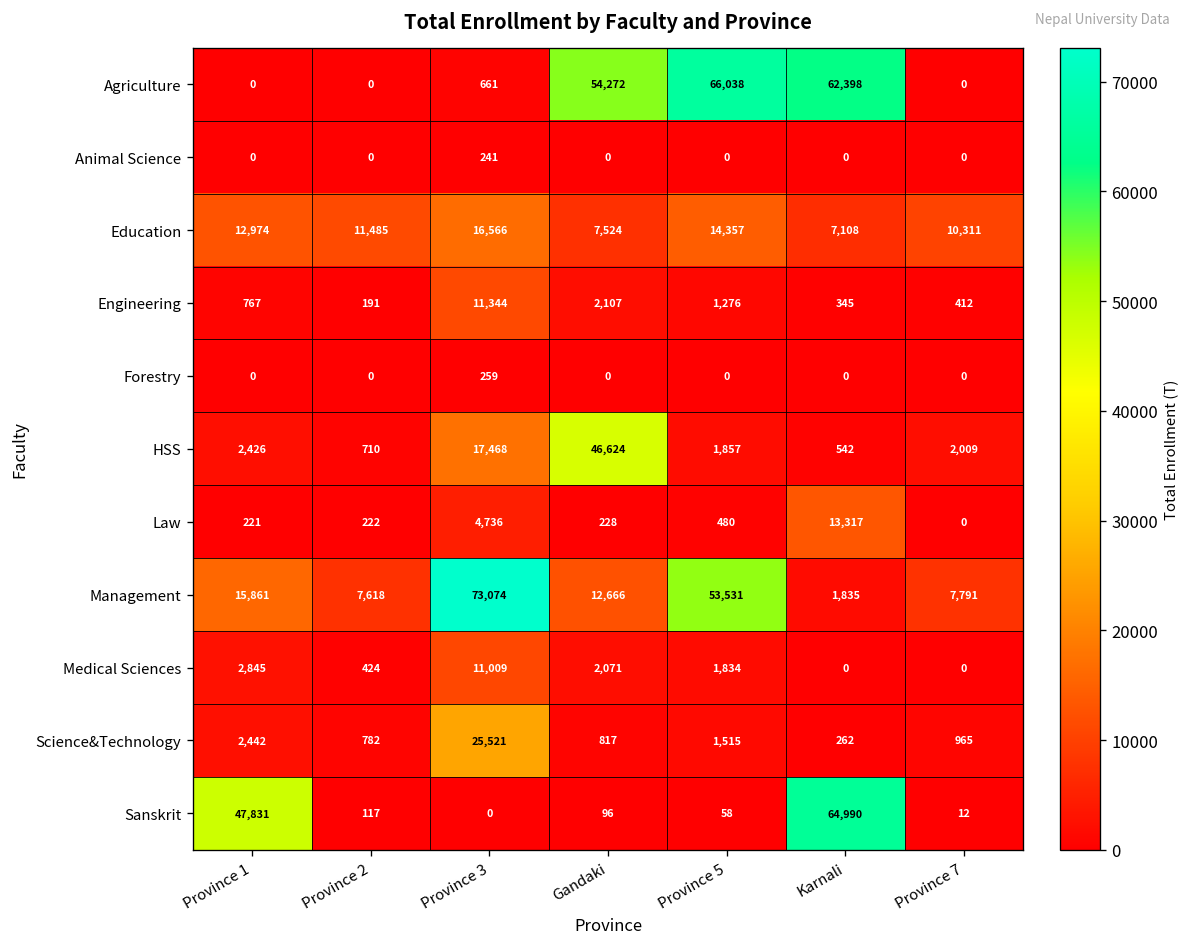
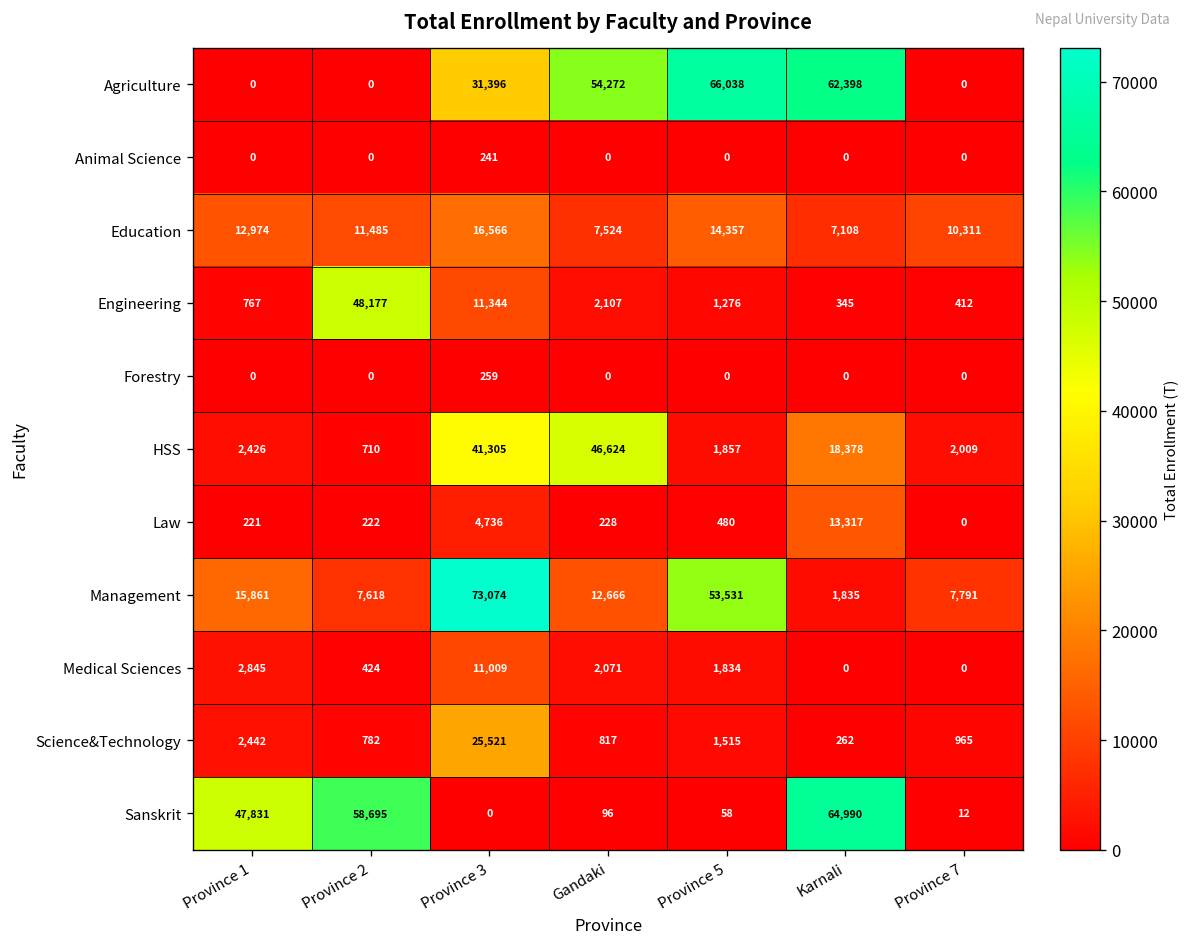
  {
    "Agriculture": {
      "Province 1": "0",
      "Province 2": "0",
-     "Province 3": "661",
+     "Province 3": "31,396",
      "Gandaki": "54,272",
      "Province 5": "66,038",
      "Karnali": "62,398",
      "Province 7": "0"
    },
    "Animal Science": {
      "Province 1": "0",
      "Province 2": "0",
      "Province 3": "241",
      "Gandaki": "0",
      "Province 5": "0",
      "Karnali": "0",
      "Province 7": "0"
    },
    "Education": {
      "Province 1": "12,974",
      "Province 2": "11,485",
      "Province 3": "16,566",
      "Gandaki": "7,524",
      "Province 5": "14,357",
      "Karnali": "7,108",
      "Province 7": "10,311"
    },
    "Engineering": {
      "Province 1": "767",
-     "Province 2": "191",
+     "Province 2": "48,177",
      "Province 3": "11,344",
      "Gandaki": "2,107",
      "Province 5": "1,276",
      "Karnali": "345",
      "Province 7": "412"
    },
    "Forestry": {
      "Province 1": "0",
      "Province 2": "0",
      "Province 3": "259",
      "Gandaki": "0",
      "Province 5": "0",
      "Karnali": "0",
      "Province 7": "0"
    },
    "HSS": {
      "Province 1": "2,426",
      "Province 2": "710",
-     "Province 3": "17,468",
+     "Province 3": "41,305",
      "Gandaki": "46,624",
      "Province 5": "1,857",
-     "Karnali": "542",
+     "Karnali": "18,378",
      "Province 7": "2,009"
    },
    "Law": {
      "Province 1": "221",
      "Province 2": "222",
      "Province 3": "4,736",
      "Gandaki": "228",
      "Province 5": "480",
      "Karnali": "13,317",
      "Province 7": "0"
    },
    "Management": {
      "Province 1": "15,861",
      "Province 2": "7,618",
      "Province 3": "73,074",
      "Gandaki": "12,666",
      "Province 5": "53,531",
      "Karnali": "1,835",
      "Province 7": "7,791"
    },
    "Medical Sciences": {
      "Province 1": "2,845",
      "Province 2": "424",
      "Province 3": "11,009",
      "Gandaki": "2,071",
      "Province 5": "1,834",
      "Karnali": "0",
      "Province 7": "0"
    },
    "Science&Technology": {
      "Province 1": "2,442",
      "Province 2": "782",
      "Province 3": "25,521",
      "Gandaki": "817",
      "Province 5": "1,515",
      "Karnali": "262",
      "Province 7": "965"
    },
    "Sanskrit": {
      "Province 1": "47,831",
-     "Province 2": "117",
+     "Province 2": "58,695",
      "Province 3": "0",
      "Gandaki": "96",
      "Province 5": "58",
      "Karnali": "64,990",
      "Province 7": "12"
    }
  }
